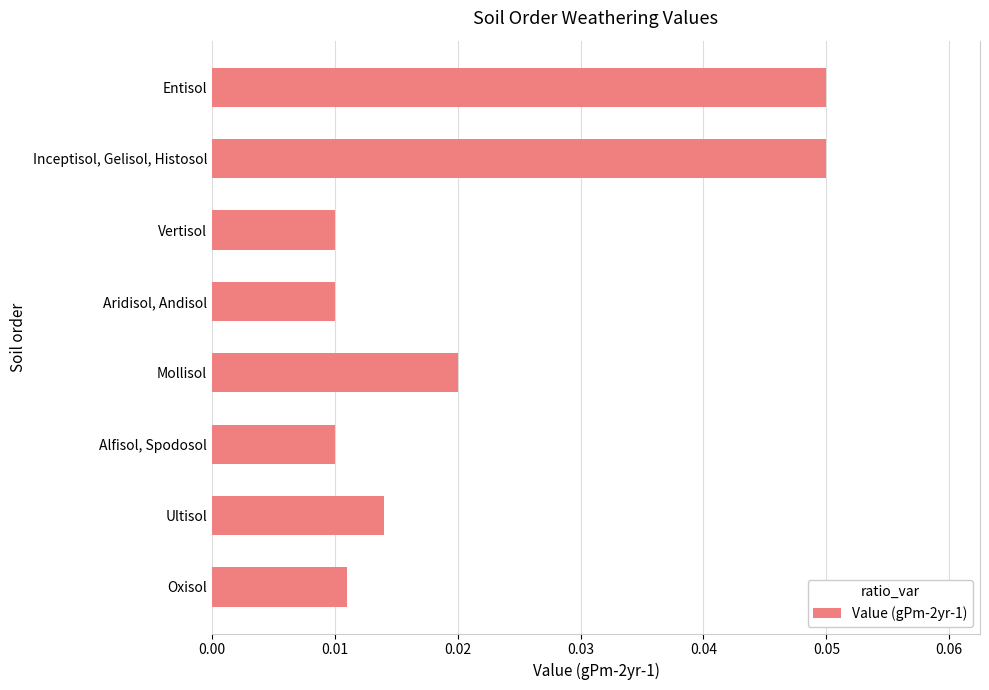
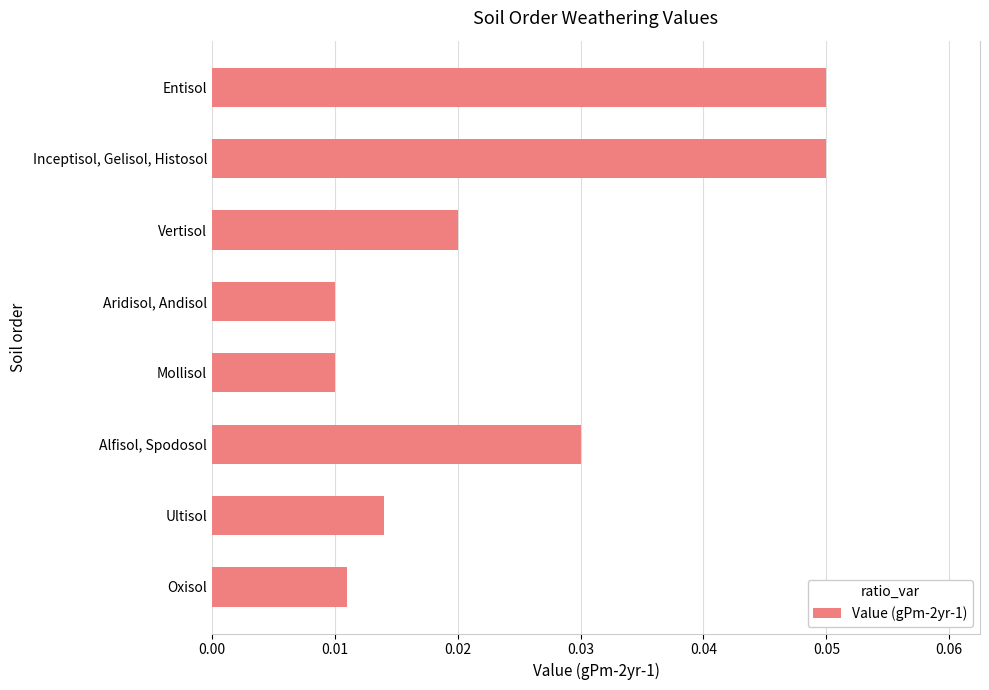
  {
    "Entisol": 0.05,
    "Inceptisol, Gelisol, Histosol": 0.05,
-   "Vertisol": 0.01,
+   "Vertisol": 0.02,
    "Aridisol, Andisol": 0.01,
-   "Mollisol": 0.02,
-   "Alfisol, Spodosol": 0.01,
+   "Mollisol": 0.01,
+   "Alfisol, Spodosol": 0.03,
    "Ultisol": 0.0140,
    "Oxisol": 0.0110
  }
